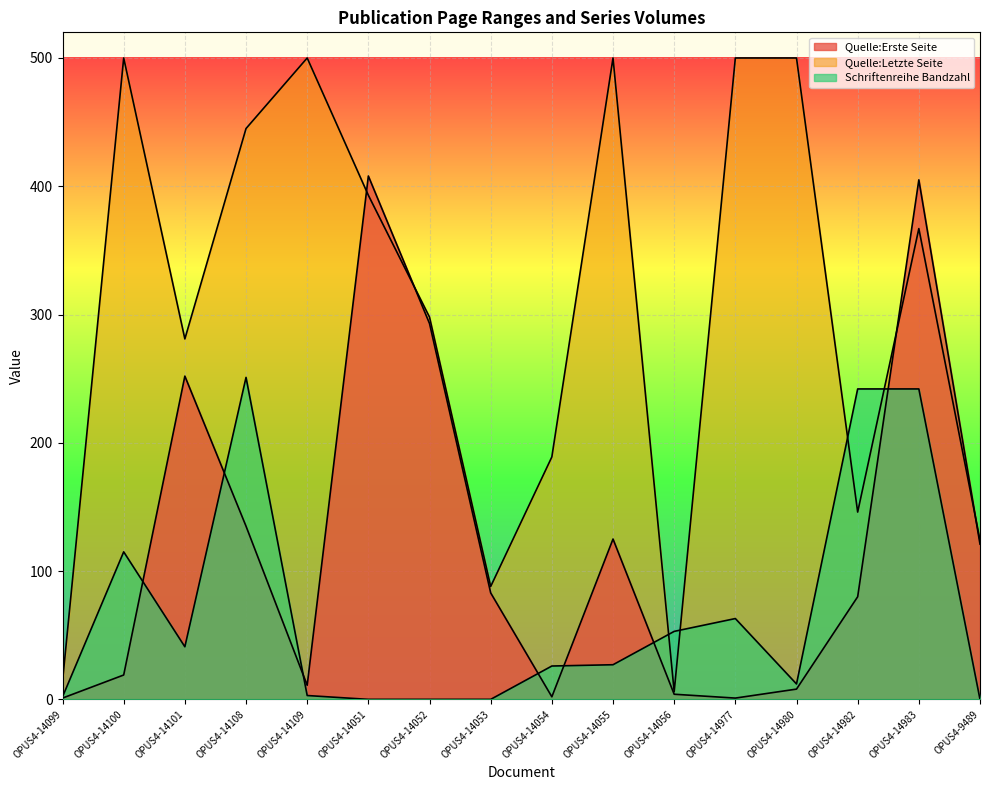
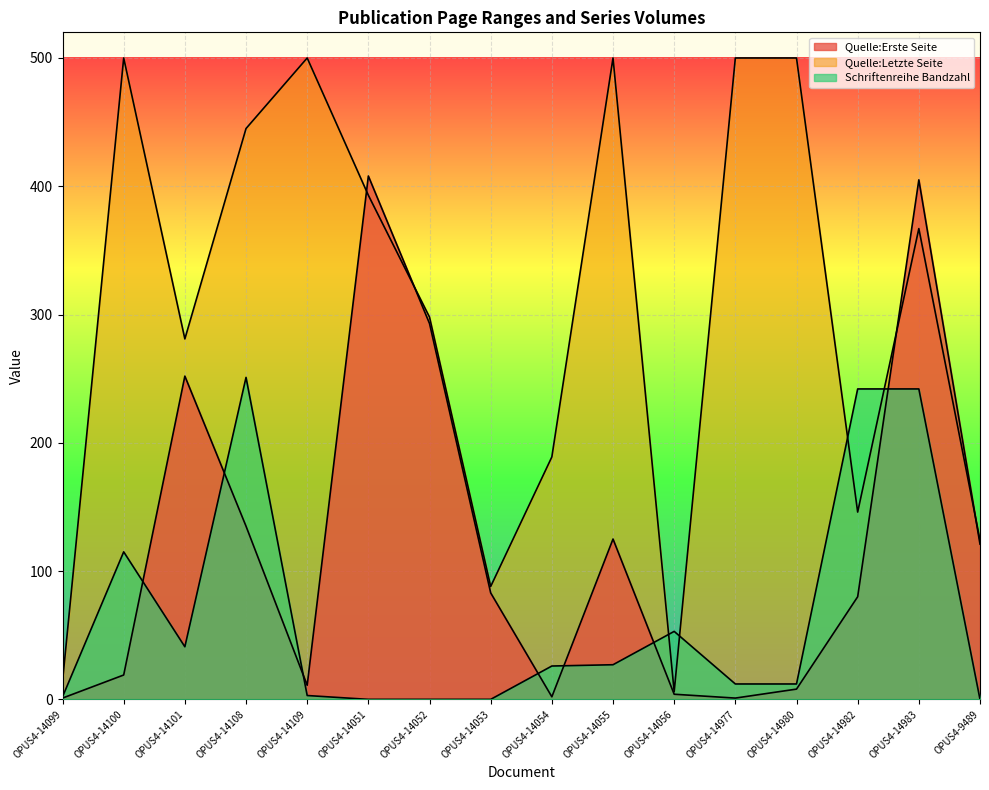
  {
    "Quelle:Erste Seite": {
      "OPUS4-14100": 19,
      "OPUS4-14101": 252,
      "OPUS4-14108": 135,
      "OPUS4-14109": 11,
      "OPUS4-14051": 408,
      "OPUS4-14052": 293,
      "OPUS4-14053": 83,
      "OPUS4-14054": 2,
      "OPUS4-14055": 125,
      "OPUS4-14977": 1,
      "OPUS4-14980": 8,
      "OPUS4-14982": 80,
      "OPUS4-14983": 405,
      "OPUS4-9489": 121
    },
    "Quelle:Letzte Seite": {
      "OPUS4-14099": 14,
      "OPUS4-14100": 500,
      "OPUS4-14101": 281,
      "OPUS4-14108": 445,
      "OPUS4-14109": 500,
      "OPUS4-14051": 393,
      "OPUS4-14052": 298,
      "OPUS4-14053": 88,
      "OPUS4-14054": 189,
      "OPUS4-14055": 500,
      "OPUS4-14977": 500,
      "OPUS4-14980": 500,
      "OPUS4-14982": 146,
      "OPUS4-14983": 367,
      "OPUS4-9489": 124
    },
    "Schriftenreihe Bandzahl": {
      "OPUS4-14100": 115,
      "OPUS4-14101": 41,
      "OPUS4-14108": 251,
      "OPUS4-14109": 3,
      "OPUS4-14051": 0,
      "OPUS4-14052": 0,
      "OPUS4-14053": 0,
      "OPUS4-14054": 26,
      "OPUS4-14055": 27,
      "OPUS4-14056": 53,
-     "OPUS4-14977": 63,
+     "OPUS4-14977": 12,
      "OPUS4-14980": 12,
      "OPUS4-14982": 242,
      "OPUS4-14983": 242,
      "OPUS4-9489": 0
    }
  }
